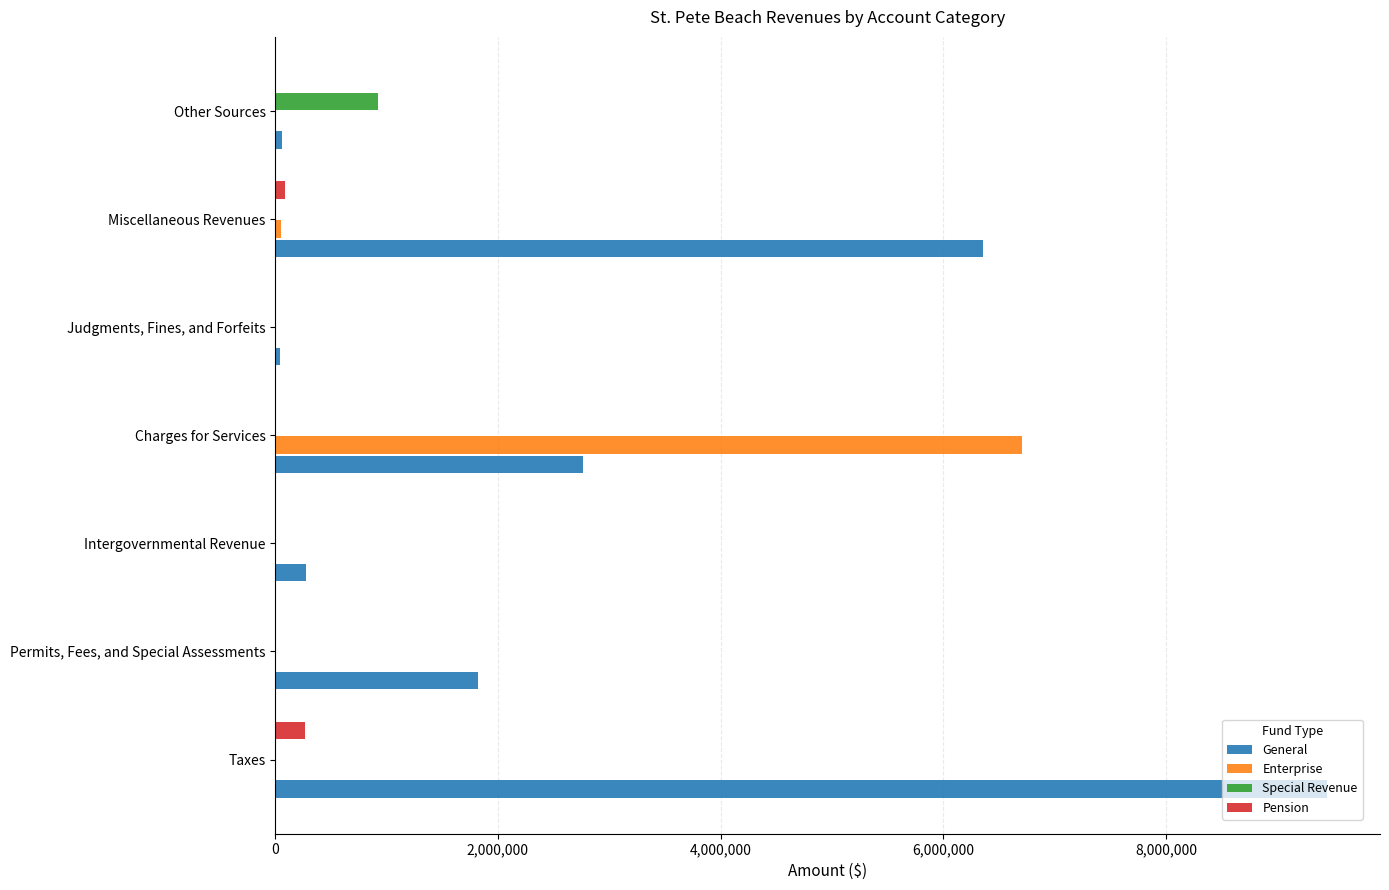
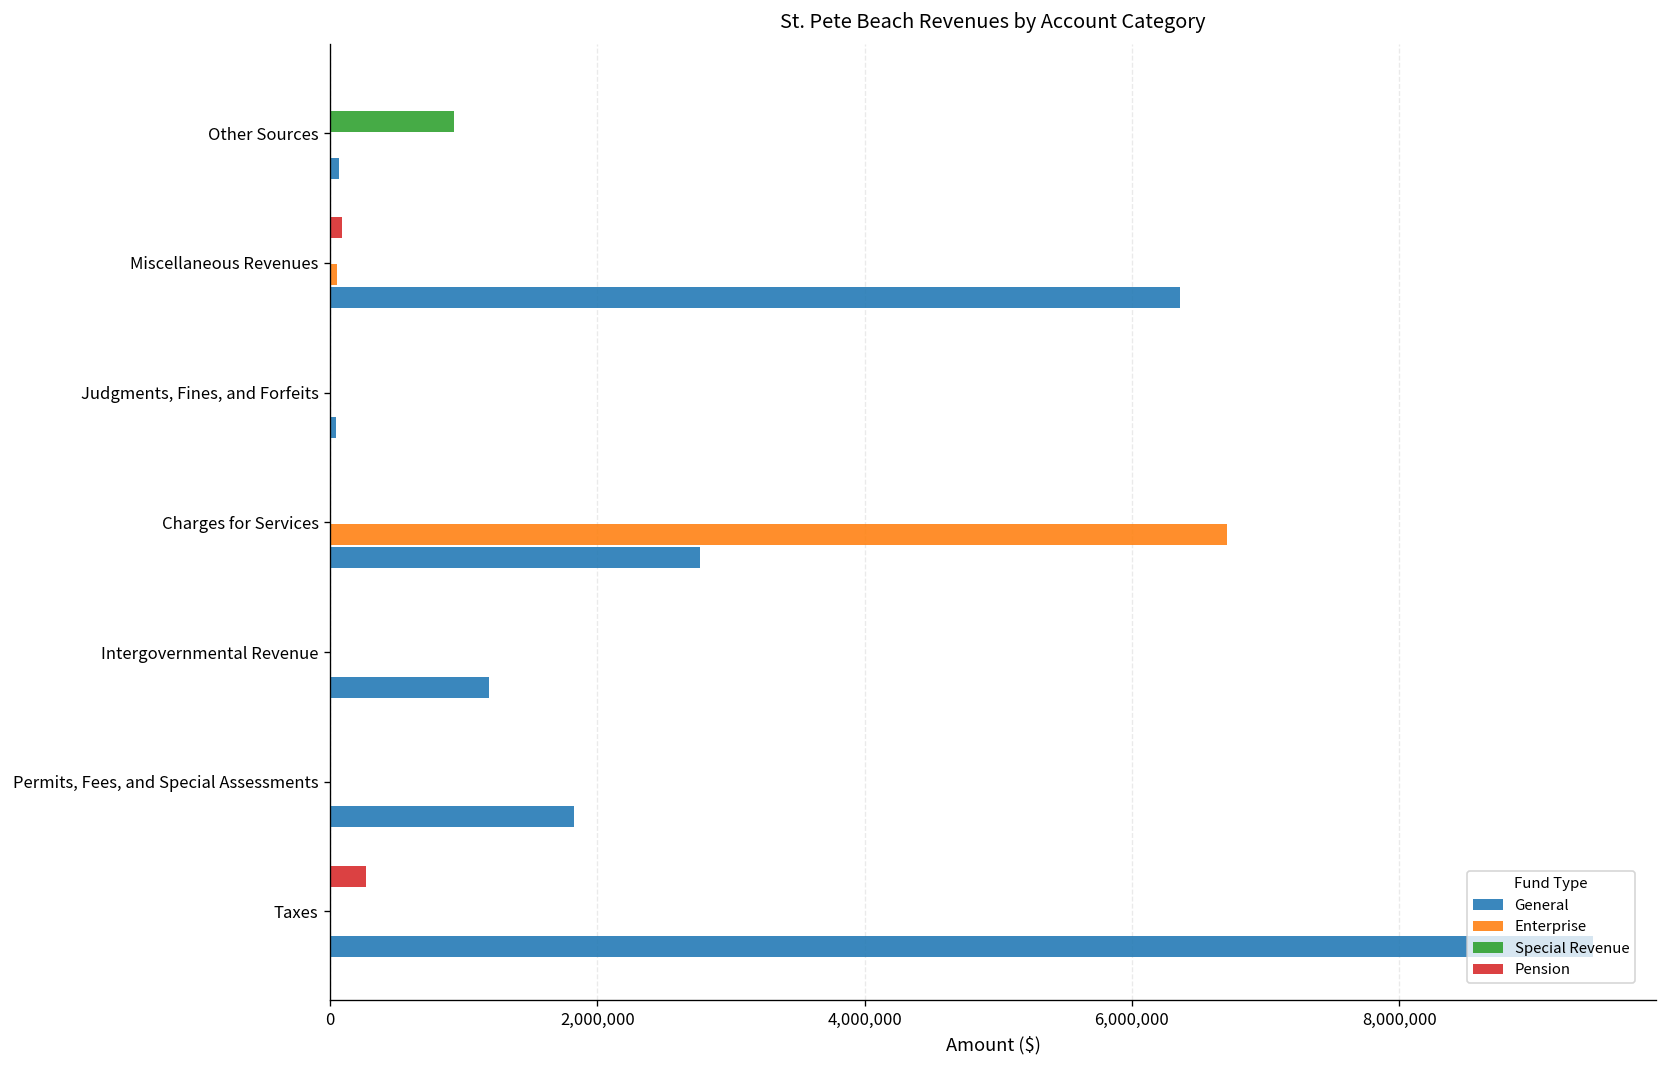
  {
    "General": {
      "Other Sources": "60,000",
      "Miscellaneous Revenues": "6,360,000",
      "Judgments, Fines, and Forfeits": "50,000",
      "Charges for Services": "2,760,000",
-     "Intergovernmental Revenue": "280,000",
+     "Intergovernmental Revenue": "1,190,000",
      "Permits, Fees, and Special Assessments": "1,830,000"
    },
    "Enterprise": {
      "Other Sources": "0",
      "Miscellaneous Revenues": "50,000",
      "Judgments, Fines, and Forfeits": "0",
      "Charges for Services": "6,710,000",
      "Intergovernmental Revenue": "0",
      "Taxes": "0"
    },
    "Special Revenue": {
      "Other Sources": "920,000",
      "Miscellaneous Revenues": "0",
      "Judgments, Fines, and Forfeits": "0",
      "Charges for Services": "0",
      "Intergovernmental Revenue": "0",
      "Taxes": "0"
    },
    "Pension": {
      "Other Sources": "0",
      "Miscellaneous Revenues": "90,000",
      "Judgments, Fines, and Forfeits": "0",
      "Charges for Services": "0",
      "Intergovernmental Revenue": "0",
      "Permits, Fees, and Special Assessments": "0",
      "Taxes": "270,000"
    }
  }
